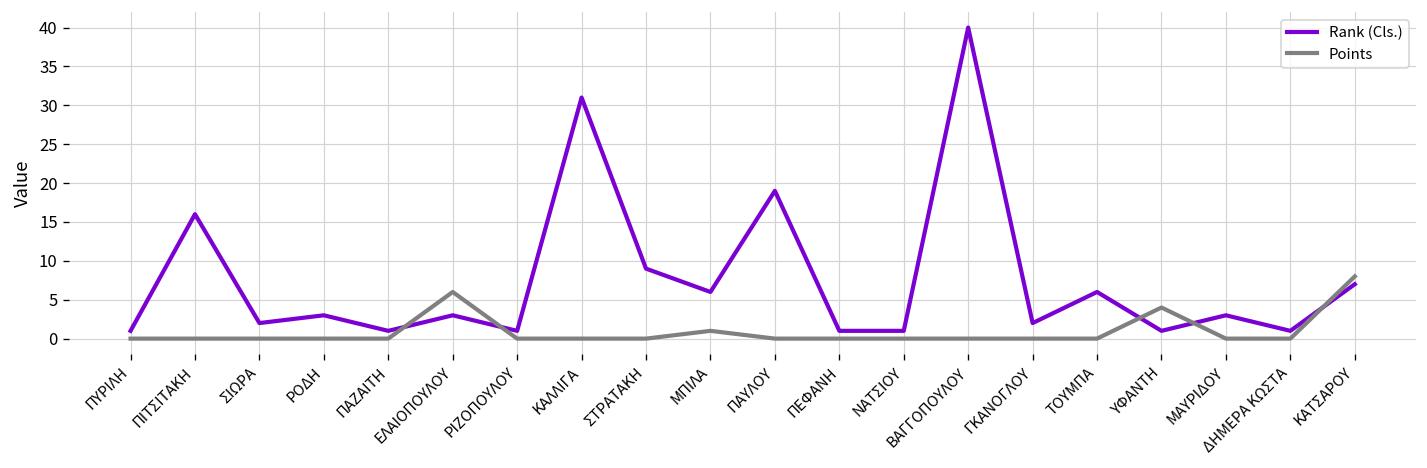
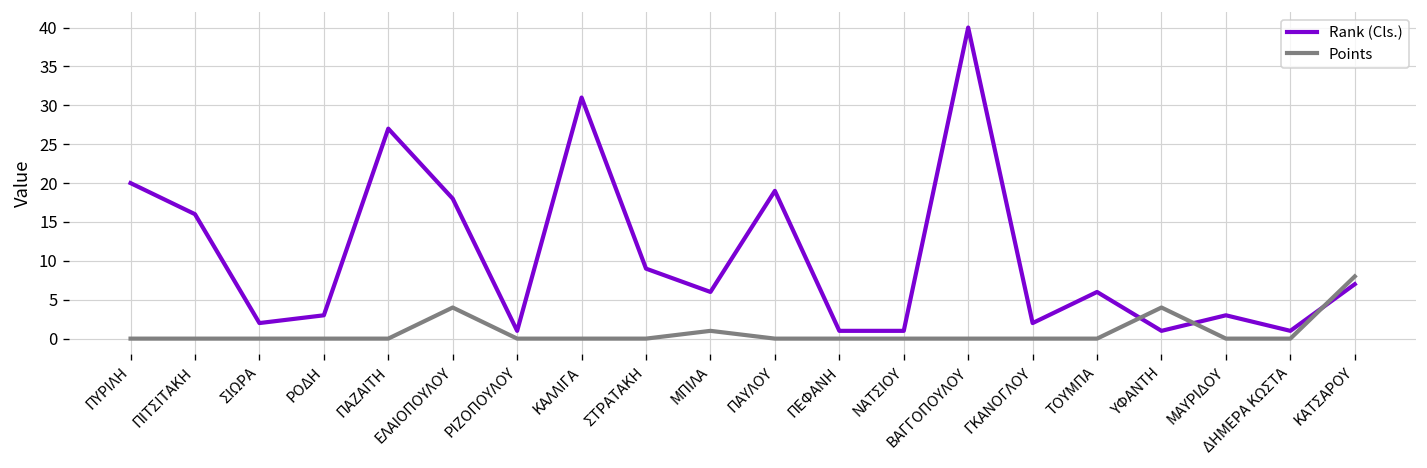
  {
    "Rank (Cls.)": {
-     "ΠΥΡΙΛΗ": 1,
+     "ΠΥΡΙΛΗ": 20,
      "ΠΙΤΣΙΤΑΚΗ": 16,
      "ΣΙΩΡΑ": 2,
      "ΡΟΔΗ": 3,
-     "ΠΑΖΑΙΤΗ": 1,
-     "ΕΛΑΙΟΠΟΥΛΟΥ": 3,
+     "ΠΑΖΑΙΤΗ": 27,
+     "ΕΛΑΙΟΠΟΥΛΟΥ": 18,
      "ΡΙΖΟΠΟΥΛΟΥ": 1,
      "ΚΑΛΛΙΓΑ": 31,
      "ΣΤΡΑΤΑΚΗ": 9,
      "ΜΠΙΛΑ": 6,
      "ΠΑΥΛΟΥ": 19,
      "ΠΕΦΑΝΗ": 1,
      "ΝΑΤΣΙΟΥ": 1,
      "ΒΑΓΓΟΠΟΥΛΟΥ": 40,
      "ΓΚΑΝΟΓΛΟΥ": 2,
      "ΤΟΥΜΠΑ": 6,
      "ΥΦΑΝΤΗ": 1,
      "ΜΑΥΡΙΔΟΥ": 3,
      "ΔΗΜΕΡΑ ΚΩΣΤΑ": 1,
      "ΚΑΤΣΑΡΟΥ": 7
    },
    "Points": {
      "ΠΥΡΙΛΗ": 0,
      "ΠΙΤΣΙΤΑΚΗ": 0,
      "ΣΙΩΡΑ": 0,
      "ΡΟΔΗ": 0,
      "ΠΑΖΑΙΤΗ": 0,
-     "ΕΛΑΙΟΠΟΥΛΟΥ": 6,
+     "ΕΛΑΙΟΠΟΥΛΟΥ": 4,
      "ΡΙΖΟΠΟΥΛΟΥ": 0,
      "ΚΑΛΛΙΓΑ": 0,
      "ΣΤΡΑΤΑΚΗ": 0,
      "ΜΠΙΛΑ": 1,
      "ΠΑΥΛΟΥ": 0,
      "ΠΕΦΑΝΗ": 0,
      "ΝΑΤΣΙΟΥ": 0,
      "ΒΑΓΓΟΠΟΥΛΟΥ": 0,
      "ΓΚΑΝΟΓΛΟΥ": 0,
      "ΤΟΥΜΠΑ": 0,
      "ΥΦΑΝΤΗ": 4,
      "ΜΑΥΡΙΔΟΥ": 0,
      "ΔΗΜΕΡΑ ΚΩΣΤΑ": 0,
      "ΚΑΤΣΑΡΟΥ": 8
    }
  }
